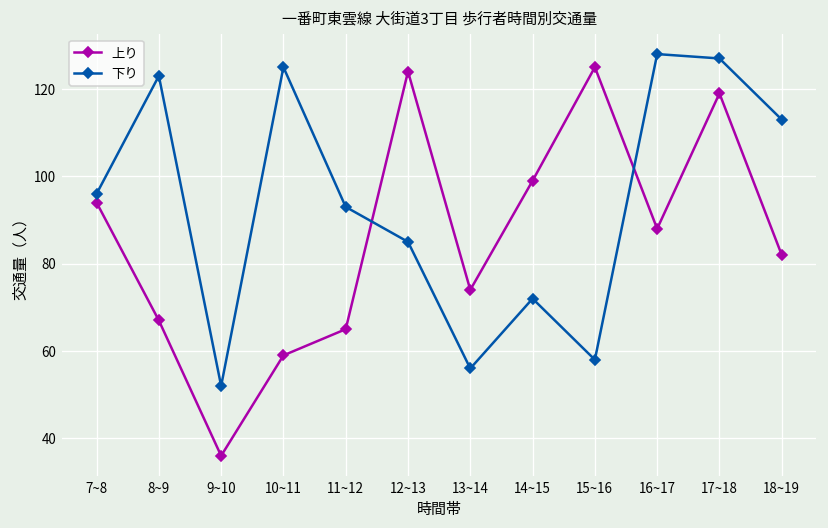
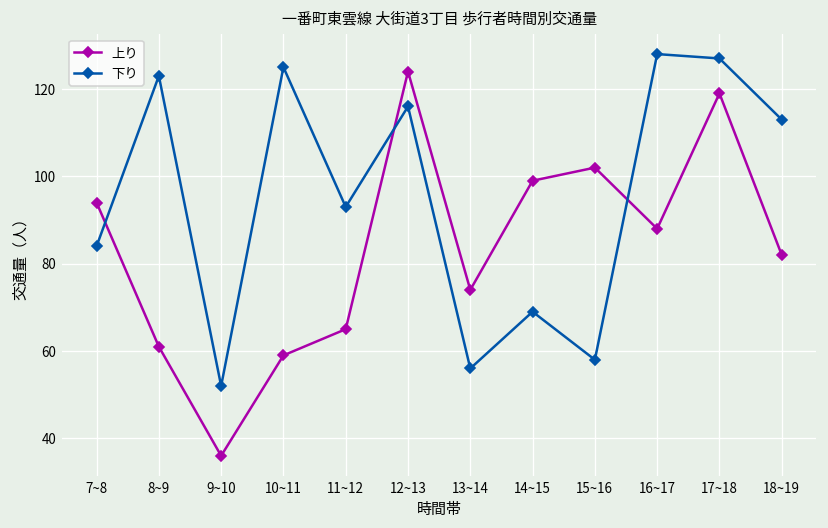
  {
    "上り": {
      "7~8": 94,
-     "8~9": 67,
+     "8~9": 61,
      "9~10": 36,
      "10~11": 59,
      "11~12": 65,
      "12~13": 124,
      "13~14": 74,
      "14~15": 99,
-     "15~16": 125,
+     "15~16": 102,
      "16~17": 88,
      "17~18": 119,
      "18~19": 82
    },
    "下り": {
-     "7~8": 96,
+     "7~8": 84,
      "8~9": 123,
      "9~10": 52,
      "10~11": 125,
      "11~12": 93,
-     "12~13": 85,
+     "12~13": 116,
      "13~14": 56,
-     "14~15": 72,
+     "14~15": 69,
      "15~16": 58,
      "16~17": 128,
      "17~18": 127,
      "18~19": 113
    }
  }
